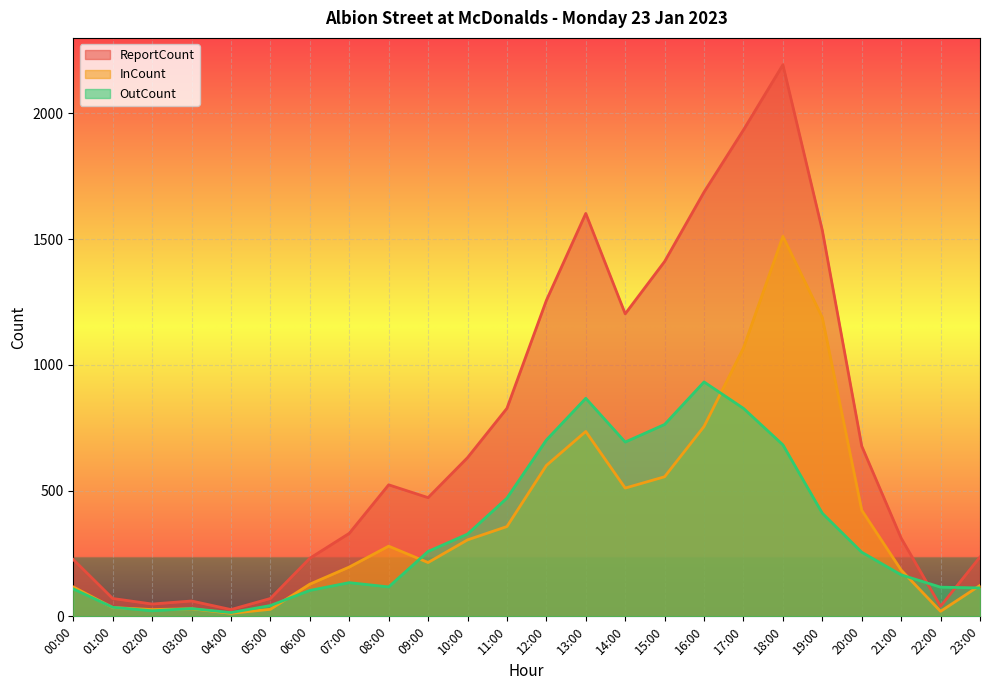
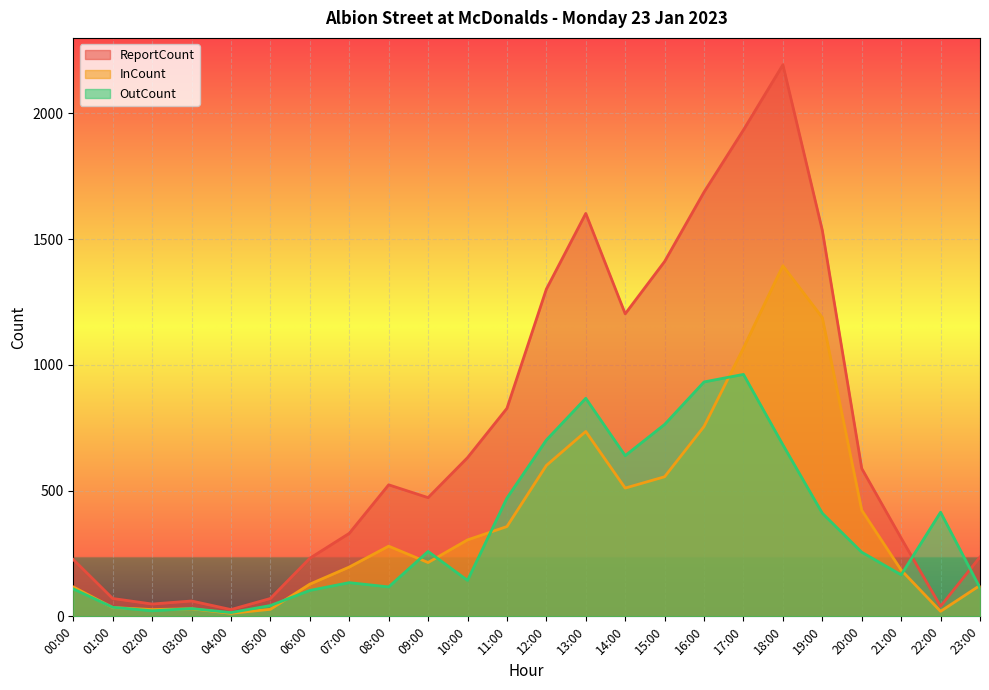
  {
    "ReportCount": {
      "00:00": 230,
      "01:00": 70,
      "02:00": 50,
      "03:00": 60,
      "04:00": 30,
      "05:00": 70,
      "06:00": 230,
      "07:00": 330,
      "08:00": 520,
      "09:00": 470,
      "10:00": 630,
      "11:00": 830,
-     "12:00": 1260,
+     "12:00": 1300,
      "13:00": 1600,
      "14:00": 1200,
      "15:00": 1410,
      "16:00": 1690,
      "17:00": 1930,
      "18:00": 2190,
      "19:00": 1540,
-     "20:00": 680,
+     "20:00": 590,
      "21:00": 310,
      "22:00": 40,
      "23:00": 240
    },
    "InCount": {
      "05:00": 30,
      "06:00": 130,
      "07:00": 200,
      "08:00": 280,
      "09:00": 210,
      "10:00": 300,
      "11:00": 360,
      "12:00": 600,
      "13:00": 740,
      "14:00": 510,
      "15:00": 560,
      "16:00": 760,
      "17:00": 1070,
-     "18:00": 1510,
+     "18:00": 1390,
      "19:00": 1190,
      "20:00": 420,
      "21:00": 180,
      "22:00": 20
    },
    "OutCount": {
      "05:00": 40,
      "06:00": 100,
      "07:00": 130,
      "08:00": 120,
      "09:00": 260,
-     "10:00": 330,
+     "10:00": 140,
      "11:00": 470,
      "12:00": 700,
      "13:00": 870,
-     "14:00": 690,
+     "14:00": 640,
      "15:00": 760,
      "16:00": 930,
-     "17:00": 830,
+     "17:00": 960,
      "18:00": 680,
      "19:00": 410,
      "20:00": 260,
      "21:00": 170,
-     "22:00": 120
+     "22:00": 410
    }
  }
